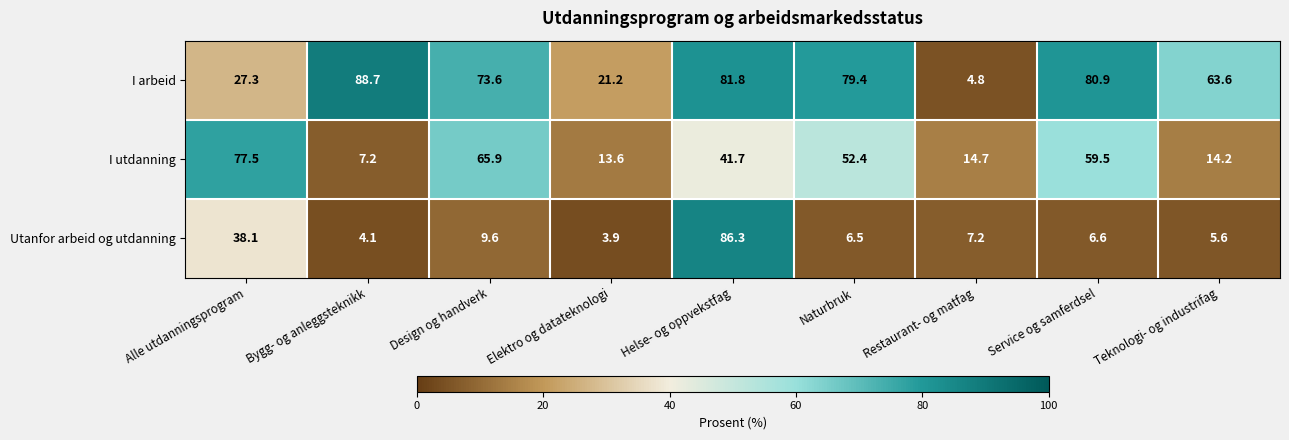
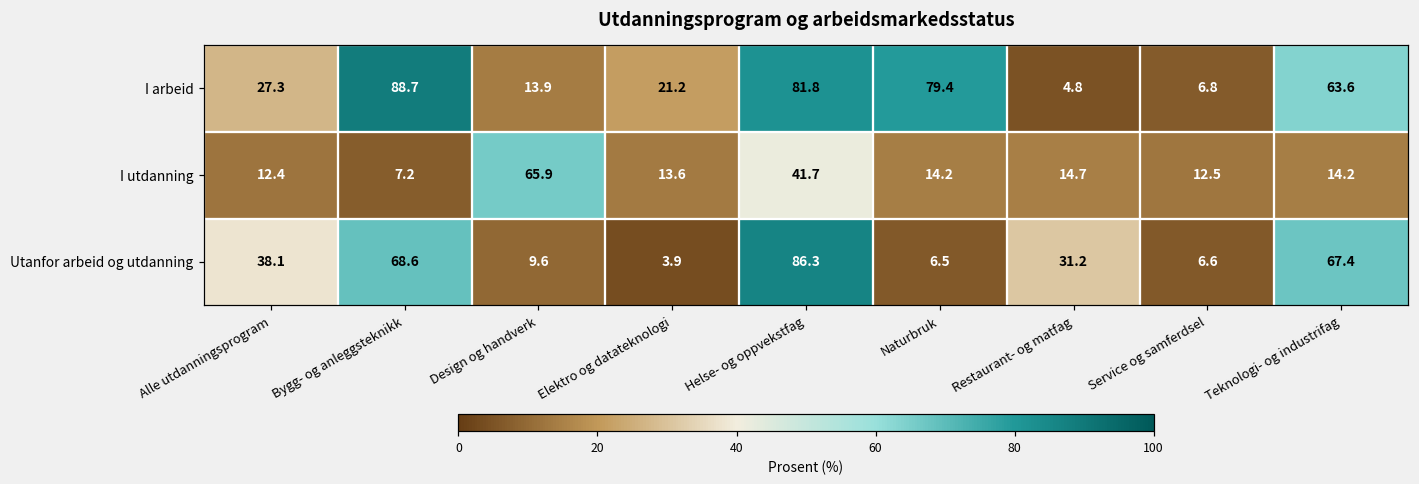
  {
    "I arbeid": {
      "Alle utdanningsprogram": 27.3,
      "Bygg- og anleggsteknikk": 88.7,
-     "Design og handverk": 73.6,
+     "Design og handverk": 13.9,
      "Elektro og datateknologi": 21.2,
      "Helse- og oppvekstfag": 81.8,
      "Naturbruk": 79.4,
      "Restaurant- og matfag": 4.8,
-     "Service og samferdsel": 80.9,
+     "Service og samferdsel": 6.8,
      "Teknologi- og industrifag": 63.6
    },
    "I utdanning": {
-     "Alle utdanningsprogram": 77.5,
+     "Alle utdanningsprogram": 12.4,
      "Bygg- og anleggsteknikk": 7.2,
      "Design og handverk": 65.9,
      "Elektro og datateknologi": 13.6,
      "Helse- og oppvekstfag": 41.7,
-     "Naturbruk": 52.4,
+     "Naturbruk": 14.2,
      "Restaurant- og matfag": 14.7,
-     "Service og samferdsel": 59.5,
+     "Service og samferdsel": 12.5,
      "Teknologi- og industrifag": 14.2
    },
    "Utanfor arbeid og utdanning": {
      "Alle utdanningsprogram": 38.1,
-     "Bygg- og anleggsteknikk": 4.1,
+     "Bygg- og anleggsteknikk": 68.6,
      "Design og handverk": 9.6,
      "Elektro og datateknologi": 3.9,
      "Helse- og oppvekstfag": 86.3,
      "Naturbruk": 6.5,
-     "Restaurant- og matfag": 7.2,
+     "Restaurant- og matfag": 31.2,
      "Service og samferdsel": 6.6,
-     "Teknologi- og industrifag": 5.6
+     "Teknologi- og industrifag": 67.4
    }
  }
